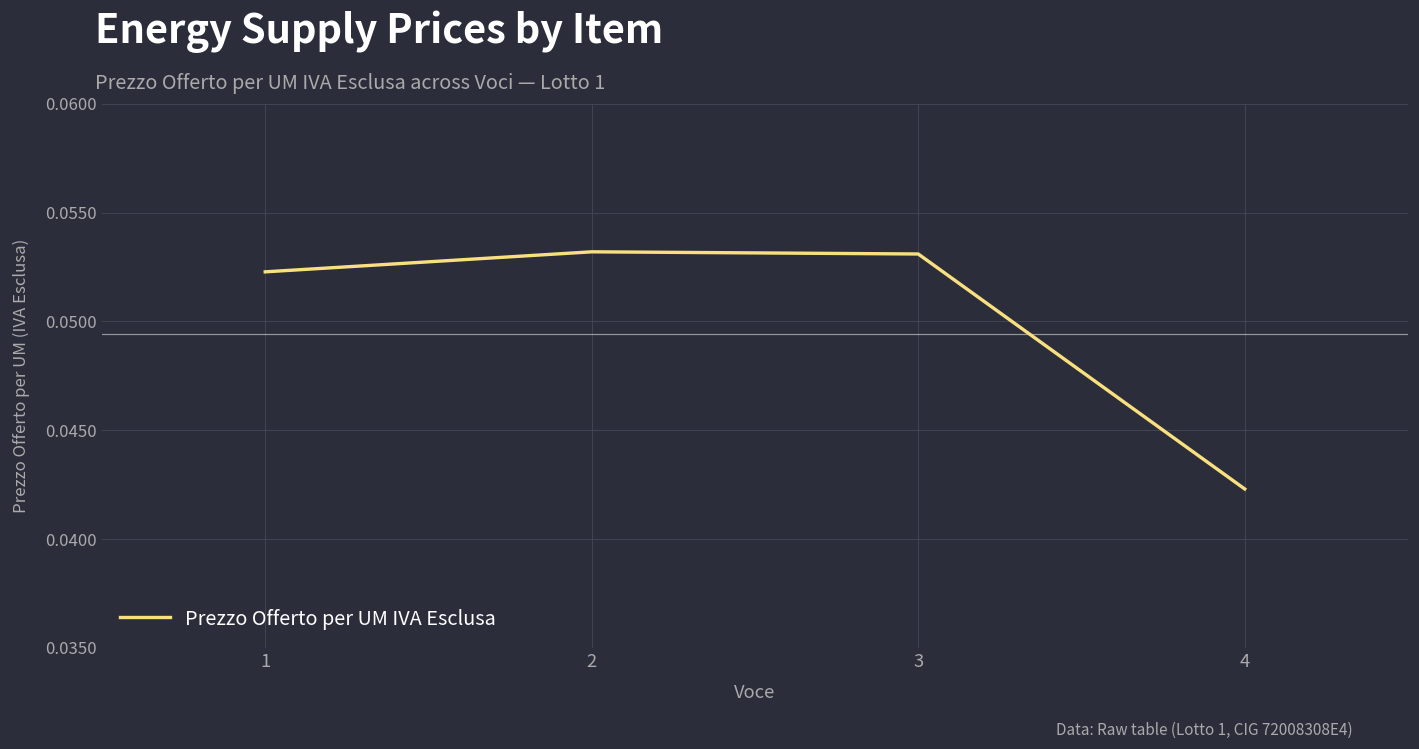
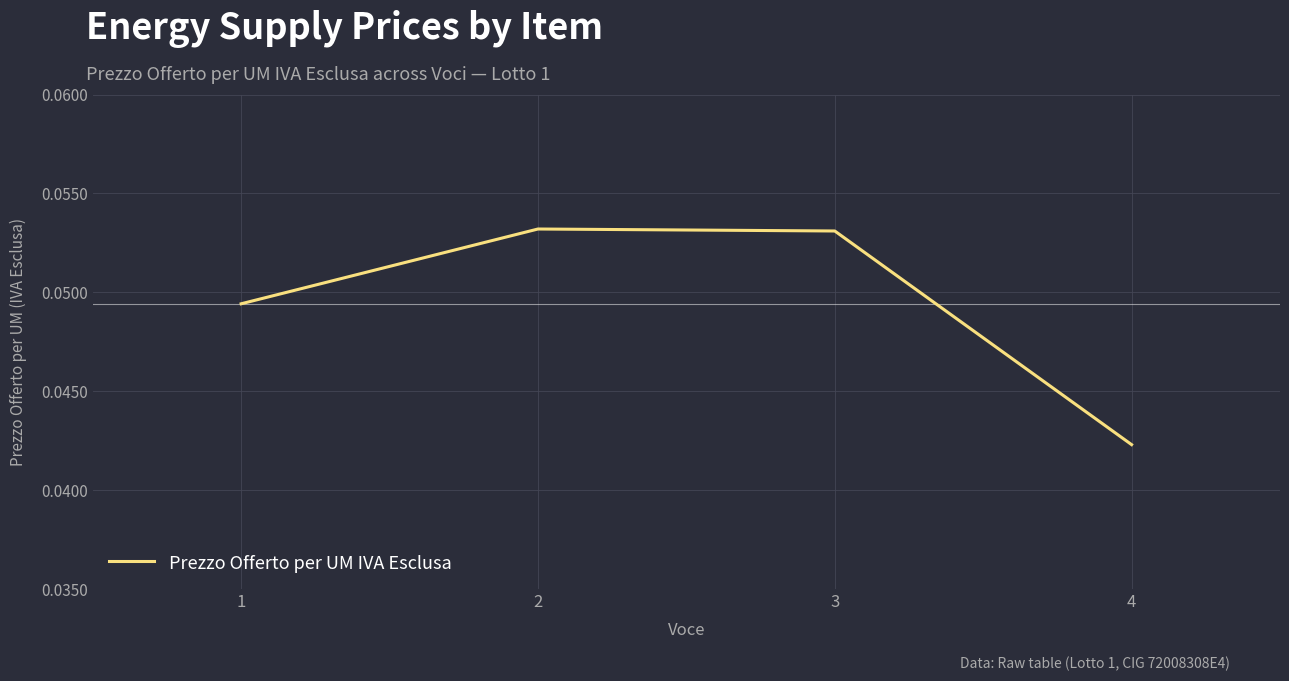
  {
-   "1": 0.0523,
+   "1": 0.0494,
    "2": 0.0532,
    "3": 0.0531,
    "4": 0.0423
  }
